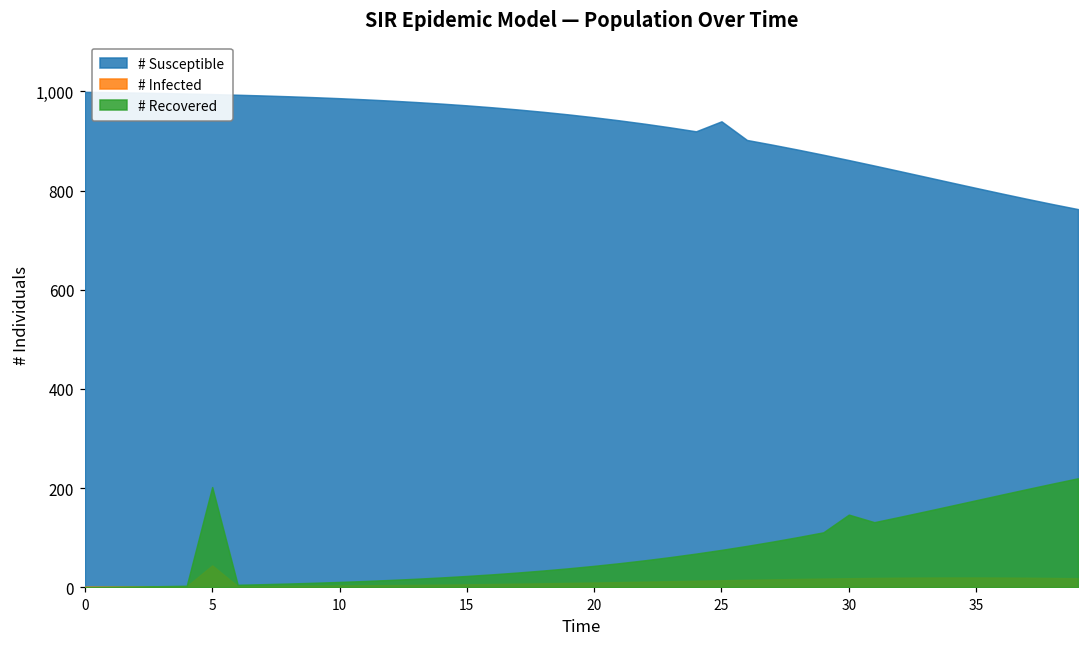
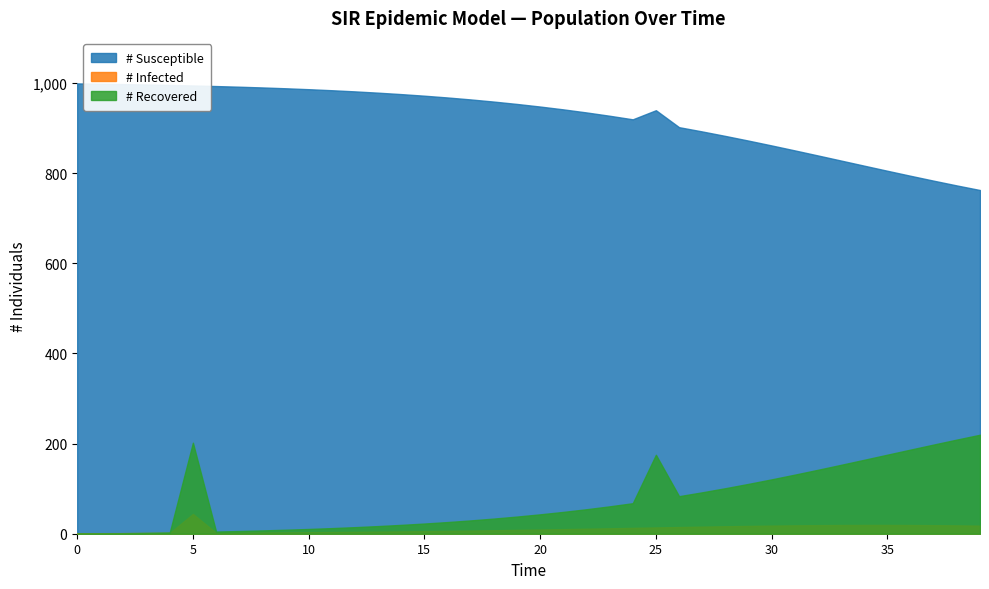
  {
    "# Susceptible": {
      "0": "1,000",
      "10": "990",
      "15": "970",
      "20": "950",
      "25": "940",
      "30": "860",
      "35": "810"
    },
    "# Infected": {
      "5": "40",
      "15": "10",
      "20": "10",
      "25": "10",
      "30": "20",
      "35": "20"
    },
    "# Recovered": {
      "5": "200",
      "10": "10",
      "15": "20",
      "20": "40",
-     "25": "80",
-     "30": "150",
+     "25": "180",
+     "30": "120",
      "35": "180"
    }
  }
